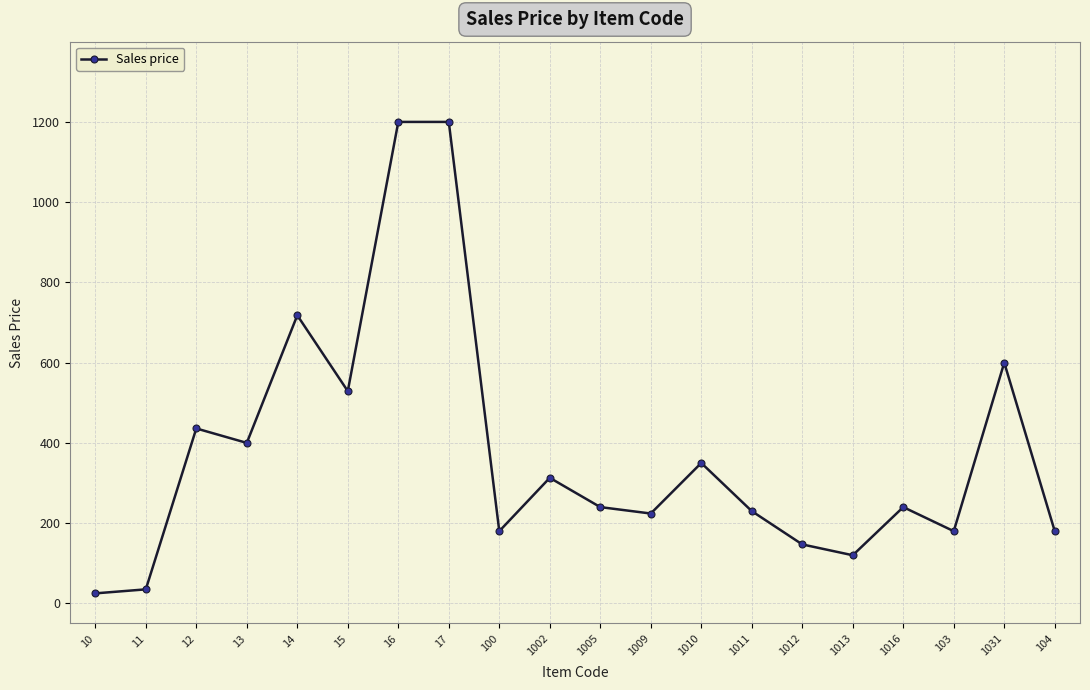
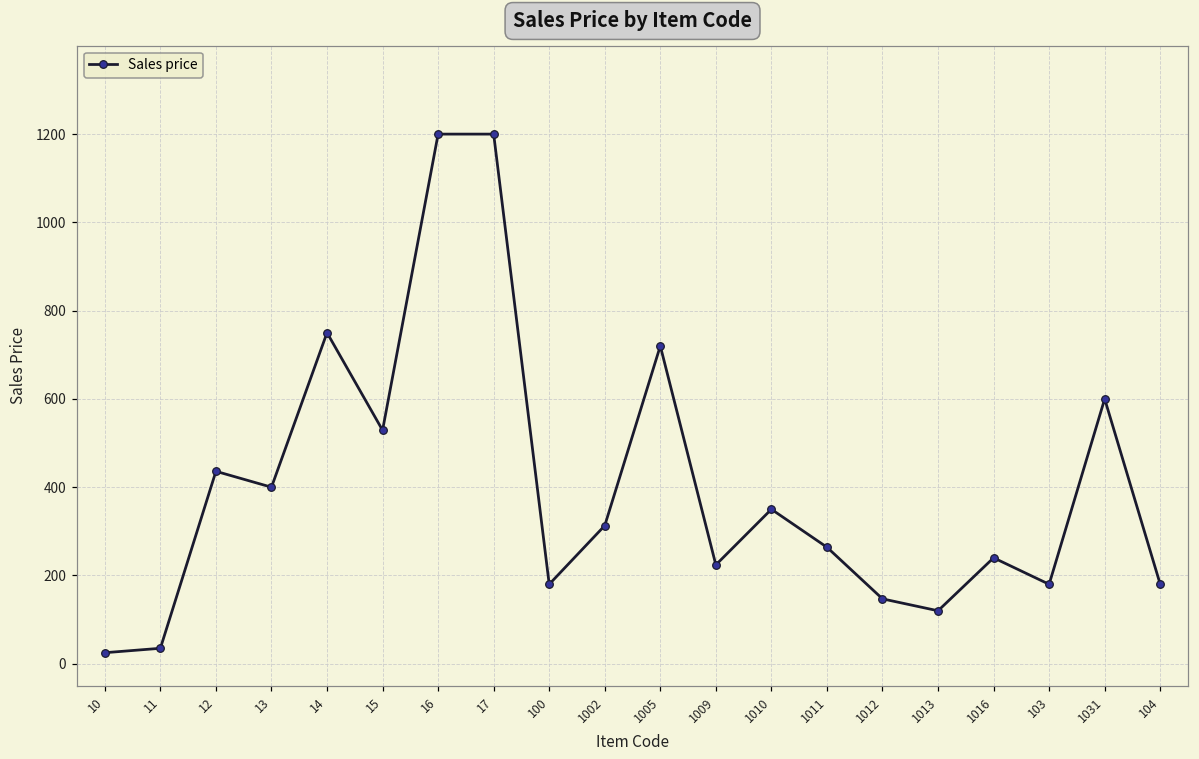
  {
    "10": 30,
    "11": 40,
    "12": 440,
    "13": 400,
-   "14": 720,
+   "14": 750,
    "15": 530,
    "16": 1200,
    "17": 1200,
    "100": 180,
    "1002": 310,
-   "1005": 240,
+   "1005": 720,
    "1009": 220,
    "1010": 350,
-   "1011": 230,
+   "1011": 260,
    "1012": 150,
    "1013": 120,
    "1016": 240,
    "103": 180,
    "1031": 600,
    "104": 180
  }
